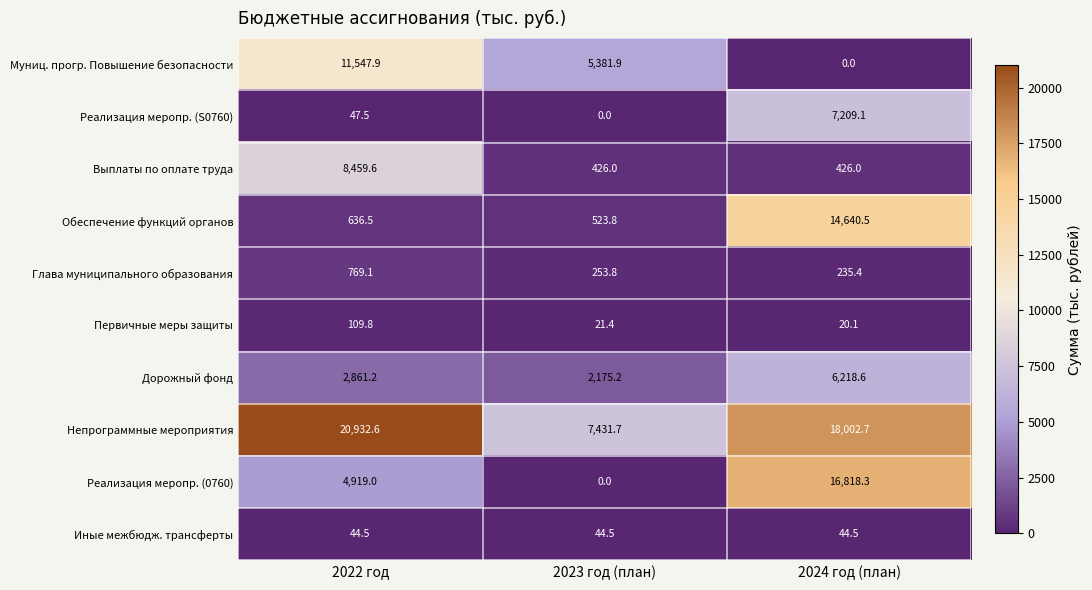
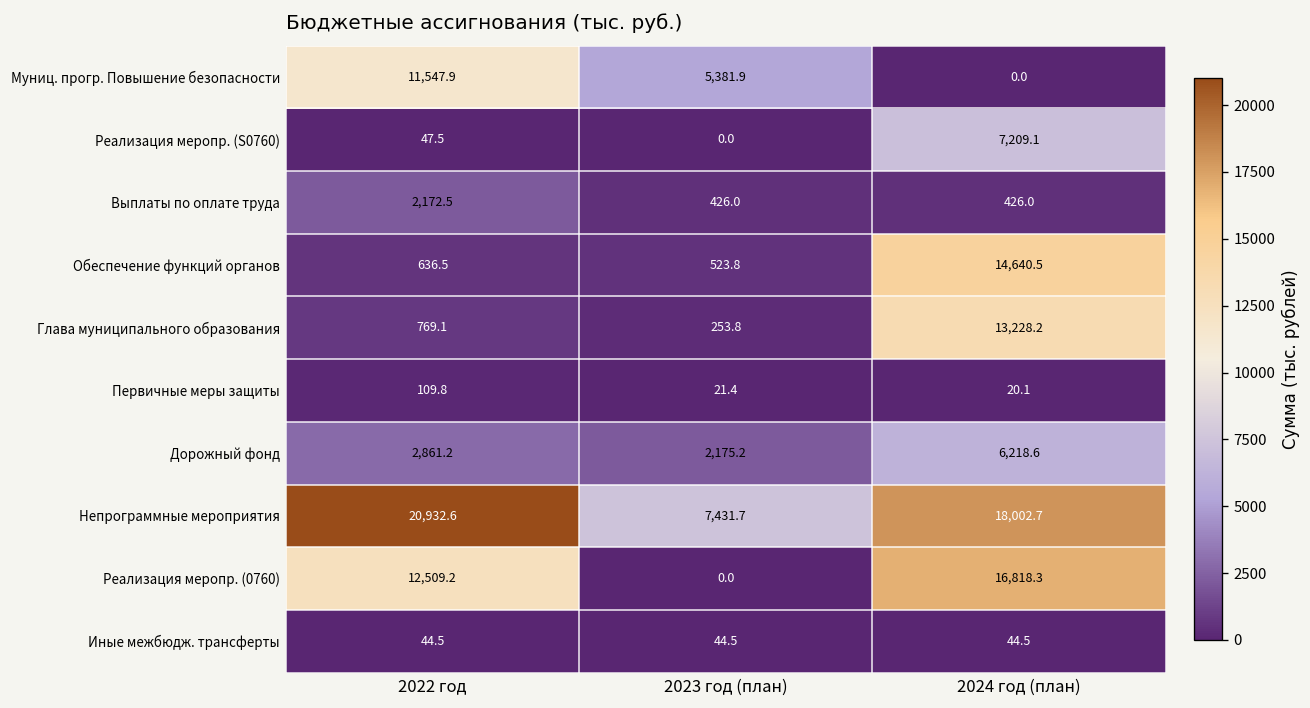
  {
    "Муниц. прогр. Повышение безопасности": {
      "2022 год": "11,547.9",
      "2023 год (план)": "5,381.9",
      "2024 год (план)": "0.0"
    },
    "Реализация меропр. (S0760)": {
      "2022 год": "47.5",
      "2023 год (план)": "0.0",
      "2024 год (план)": "7,209.1"
    },
    "Выплаты по оплате труда": {
-     "2022 год": "8,459.6",
+     "2022 год": "2,172.5",
      "2023 год (план)": "426.0",
      "2024 год (план)": "426.0"
    },
    "Обеспечение функций органов": {
      "2022 год": "636.5",
      "2023 год (план)": "523.8",
      "2024 год (план)": "14,640.5"
    },
    "Глава муниципального образования": {
      "2022 год": "769.1",
      "2023 год (план)": "253.8",
-     "2024 год (план)": "235.4"
+     "2024 год (план)": "13,228.2"
    },
    "Первичные меры защиты": {
      "2022 год": "109.8",
      "2023 год (план)": "21.4",
      "2024 год (план)": "20.1"
    },
    "Дорожный фонд": {
      "2022 год": "2,861.2",
      "2023 год (план)": "2,175.2",
      "2024 год (план)": "6,218.6"
    },
    "Непрограммные мероприятия": {
      "2022 год": "20,932.6",
      "2023 год (план)": "7,431.7",
      "2024 год (план)": "18,002.7"
    },
    "Реализация меропр. (0760)": {
-     "2022 год": "4,919.0",
+     "2022 год": "12,509.2",
      "2023 год (план)": "0.0",
      "2024 год (план)": "16,818.3"
    },
    "Иные межбюдж. трансферты": {
      "2022 год": "44.5",
      "2023 год (план)": "44.5",
      "2024 год (план)": "44.5"
    }
  }
